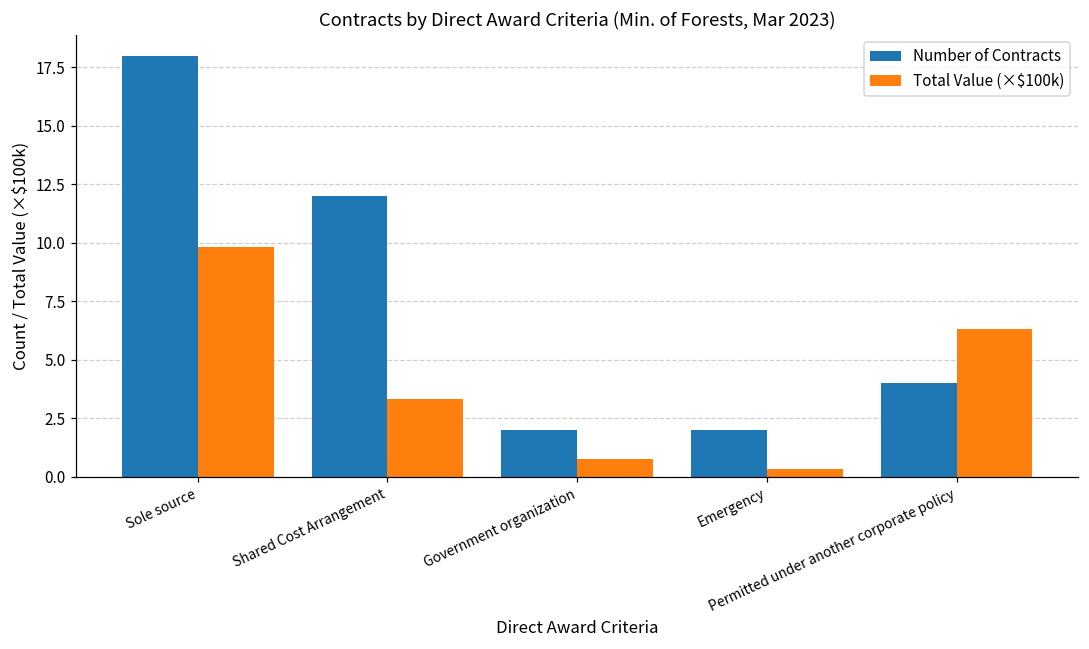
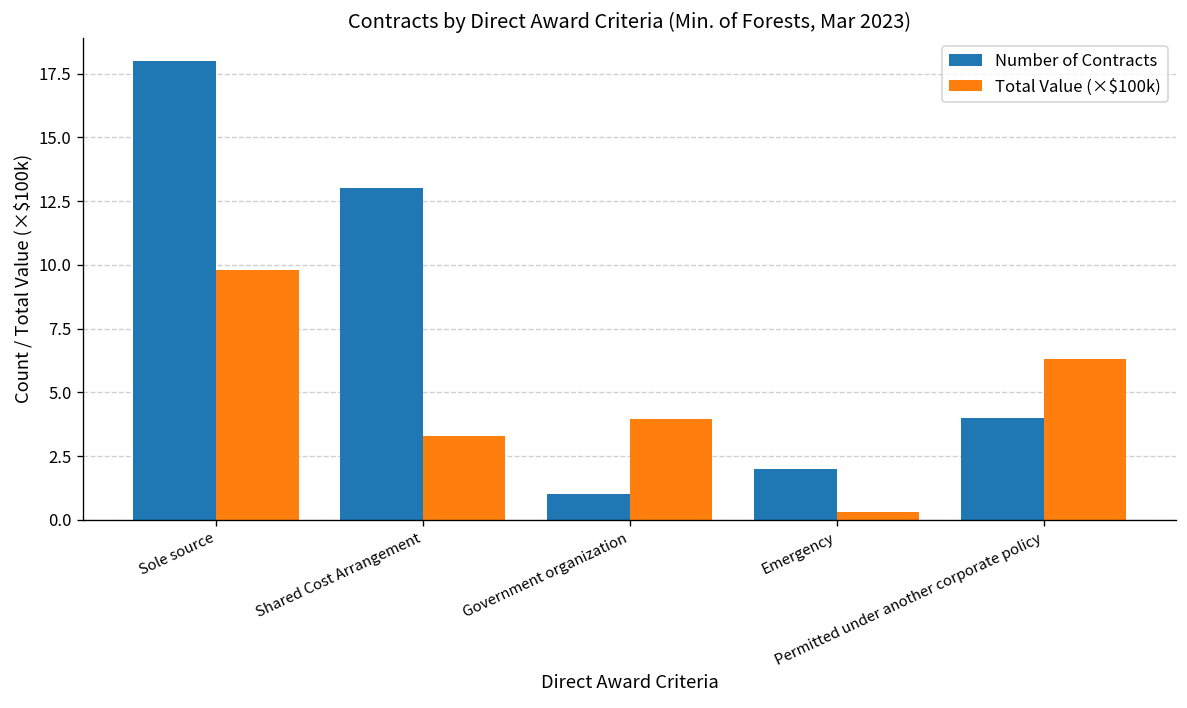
  {
    "Number of Contracts": {
      "Sole source": 18,
-     "Shared Cost Arrangement": 12,
-     "Government organization": 2,
+     "Shared Cost Arrangement": 13,
+     "Government organization": 1,
      "Emergency": 2,
      "Permitted under another corporate policy": 4
    },
    "Total Value (×$100k)": {
      "Sole source": 9.8,
      "Shared Cost Arrangement": 3.3,
-     "Government organization": 0.8,
+     "Government organization": 3.9,
      "Emergency": 0.3,
      "Permitted under another corporate policy": 6.3
    }
  }
